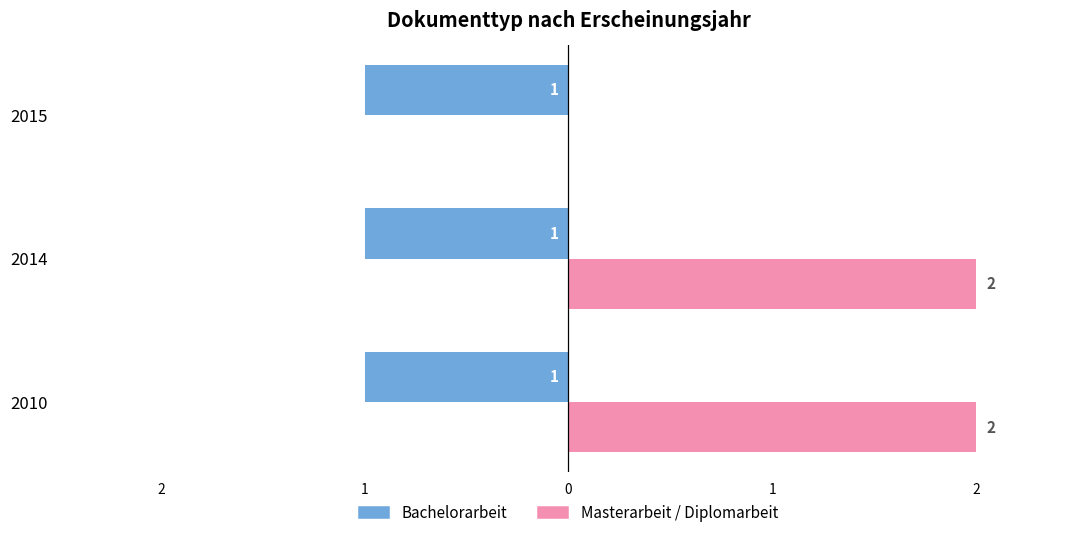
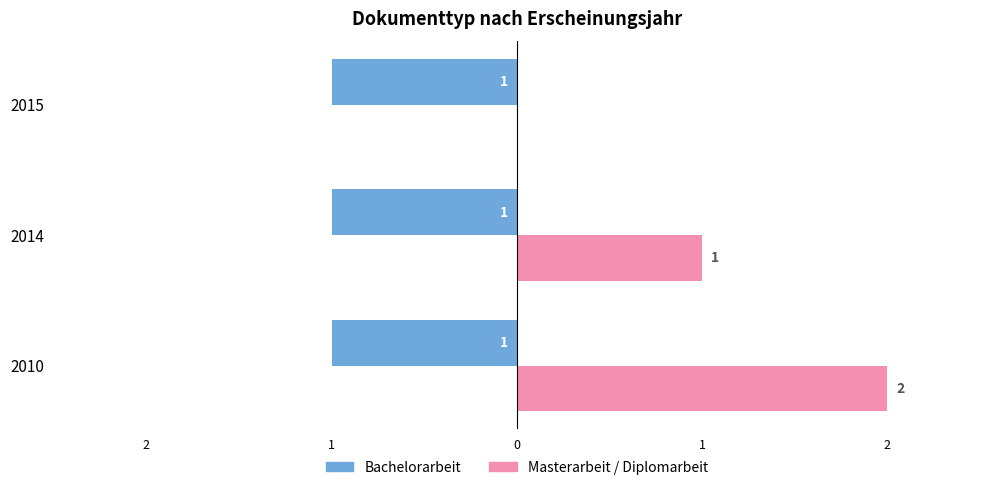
  {
    "Masterarbeit / Diplomarbeit": {
-     "2014": 2,
+     "2014": 1,
      "2010": 2
    }
  }
